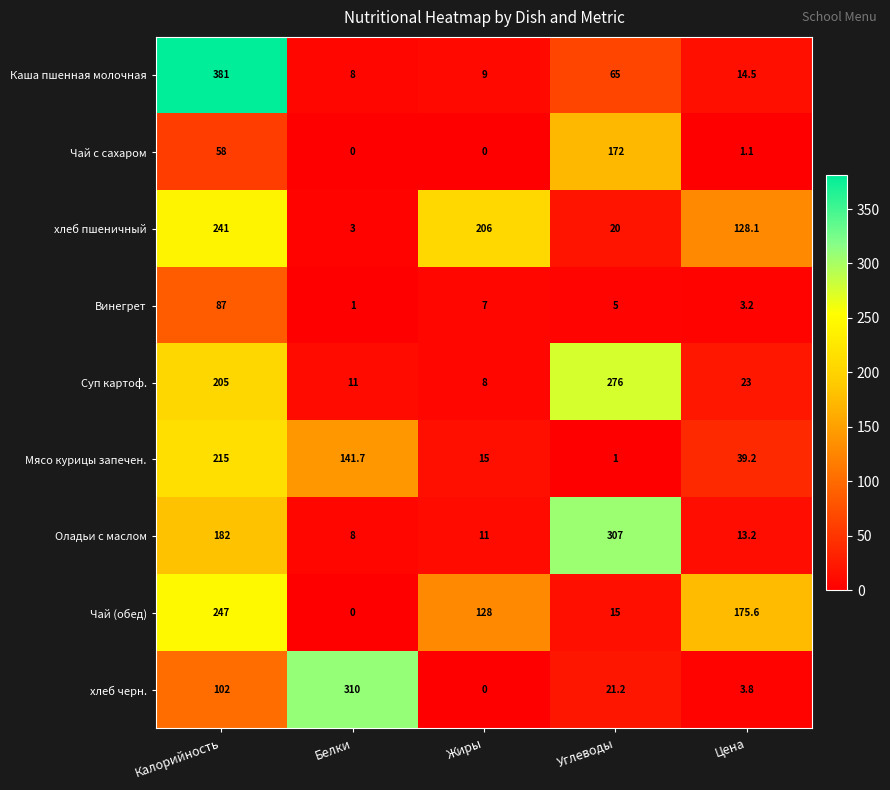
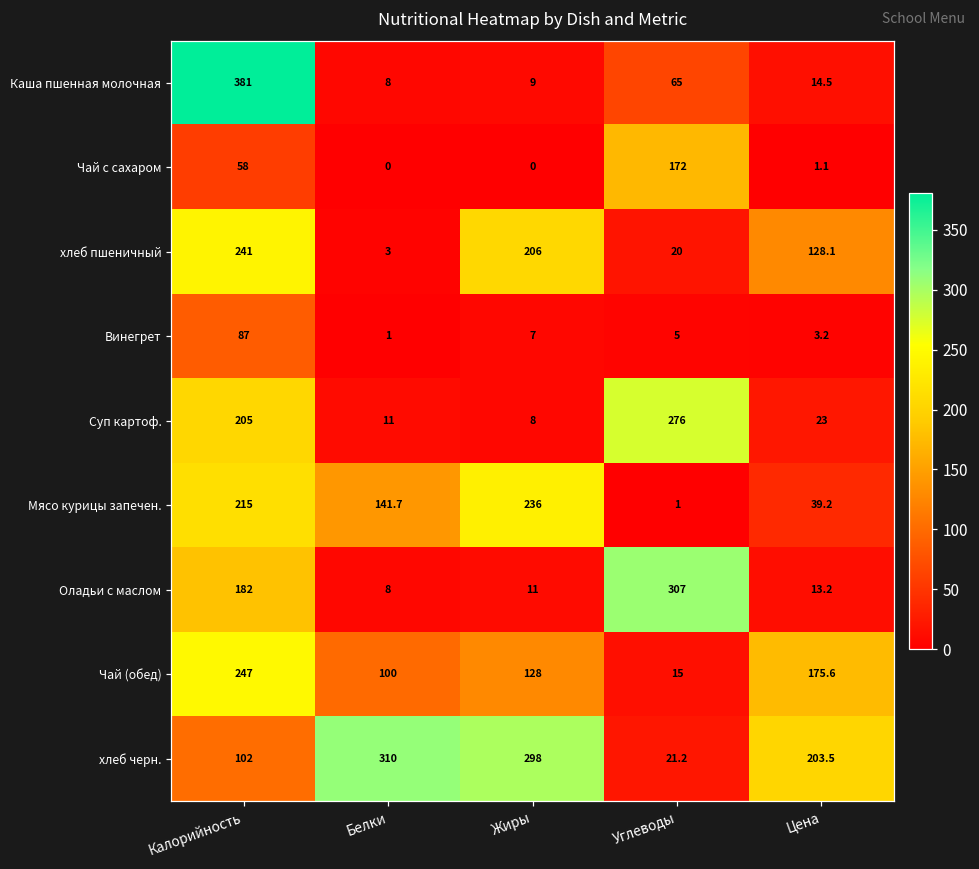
  {
    "Каша пшенная молочная": {
      "Калорийность": 381,
      "Белки": 8,
      "Жиры": 9,
      "Углеводы": 65,
      "Цена": 14.5
    },
    "Чай с сахаром": {
      "Калорийность": 58,
      "Белки": 0,
      "Жиры": 0,
      "Углеводы": 172,
      "Цена": 1.1
    },
    "хлеб пшеничный": {
      "Калорийность": 241,
      "Белки": 3,
      "Жиры": 206,
      "Углеводы": 20,
      "Цена": 128.1
    },
    "Винегрет": {
      "Калорийность": 87,
      "Белки": 1,
      "Жиры": 7,
      "Углеводы": 5,
      "Цена": 3.2
    },
    "Суп картоф.": {
      "Калорийность": 205,
      "Белки": 11,
      "Жиры": 8,
      "Углеводы": 276,
      "Цена": 23
    },
    "Мясо курицы запечен.": {
      "Калорийность": 215,
      "Белки": 141.7,
-     "Жиры": 15,
+     "Жиры": 236,
      "Углеводы": 1,
      "Цена": 39.2
    },
    "Оладьи с маслом": {
      "Калорийность": 182,
      "Белки": 8,
      "Жиры": 11,
      "Углеводы": 307,
      "Цена": 13.2
    },
    "Чай (обед)": {
      "Калорийность": 247,
-     "Белки": 0,
+     "Белки": 100,
      "Жиры": 128,
      "Углеводы": 15,
      "Цена": 175.6
    },
    "хлеб черн.": {
      "Калорийность": 102,
      "Белки": 310,
-     "Жиры": 0,
+     "Жиры": 298,
      "Углеводы": 21.2,
-     "Цена": 3.8
+     "Цена": 203.5
    }
  }
